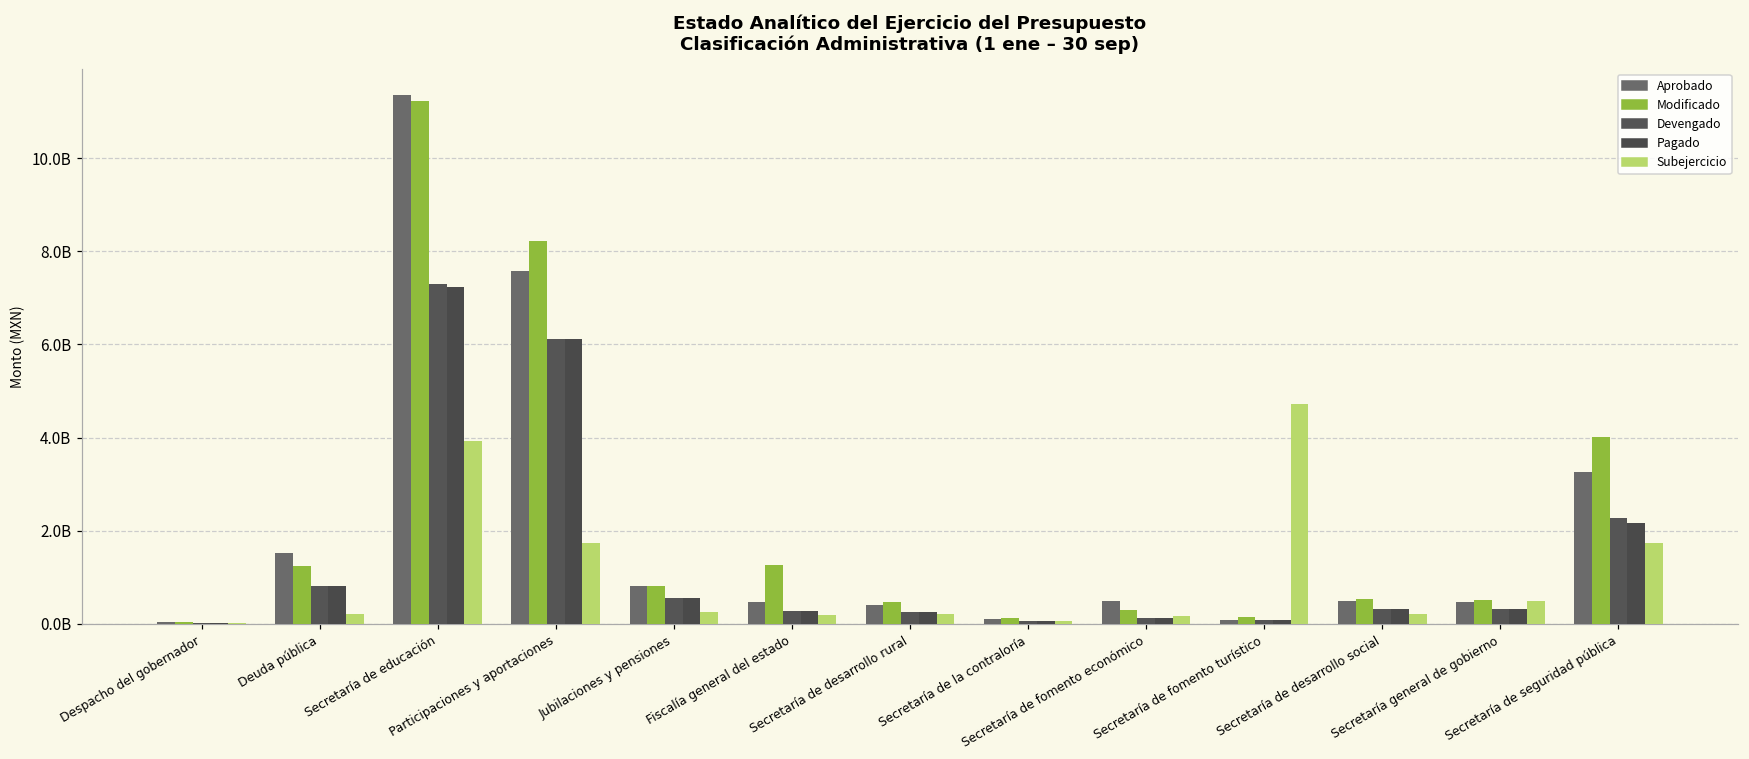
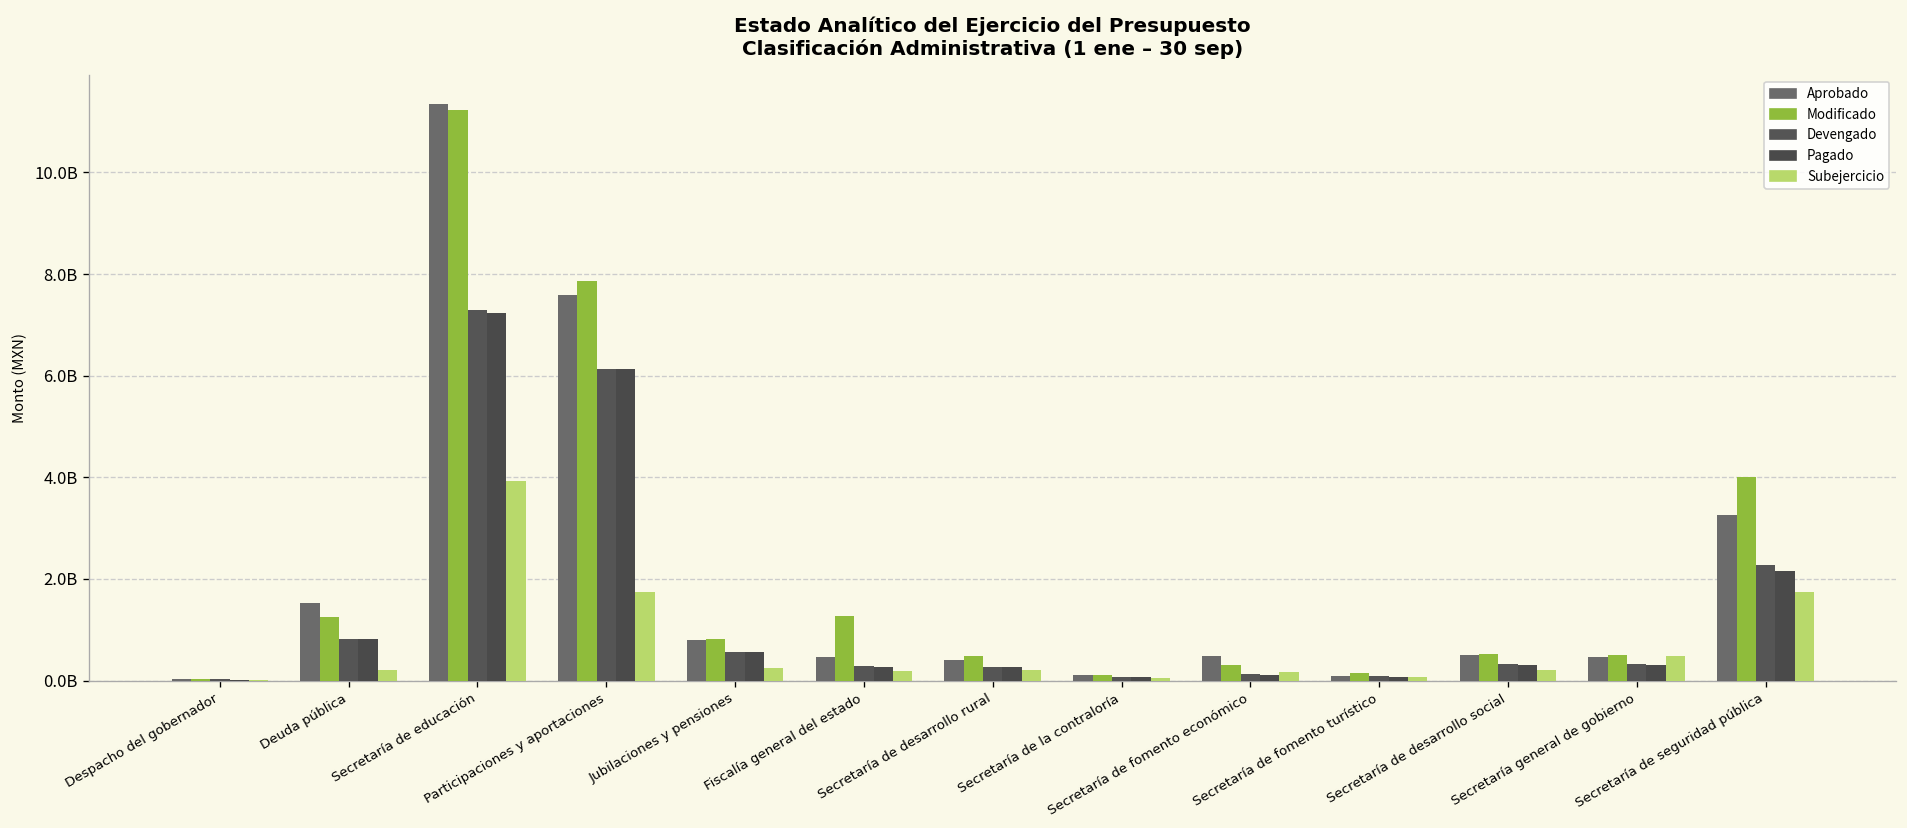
  {
    "Modificado": {
      "Deuda pública": 1200000000,
      "Secretaría de educación": 11200000000,
-     "Participaciones y aportaciones": 8200000000,
+     "Participaciones y aportaciones": 7900000000,
      "Jubilaciones y pensiones": 800000000,
      "Fiscalía general del estado": 1300000000,
      "Secretaría de desarrollo rural": 500000000,
      "Secretaría de la contraloría": 100000000,
      "Secretaría de fomento económico": 300000000,
      "Secretaría de fomento turístico": 200000000,
      "Secretaría de desarrollo social": 500000000,
      "Secretaría general de gobierno": 500000000,
      "Secretaría de seguridad pública": 4000000000
    },
    "Subejercicio": {
      "Deuda pública": 200000000,
      "Secretaría de educación": 3900000000,
      "Participaciones y aportaciones": 1700000000,
      "Jubilaciones y pensiones": 300000000,
      "Fiscalía general del estado": 200000000,
      "Secretaría de desarrollo rural": 200000000,
      "Secretaría de fomento económico": 200000000,
-     "Secretaría de fomento turístico": 4700000000,
+     "Secretaría de fomento turístico": 100000000,
      "Secretaría de desarrollo social": 200000000,
      "Secretaría general de gobierno": 500000000,
      "Secretaría de seguridad pública": 1700000000
    }
  }
